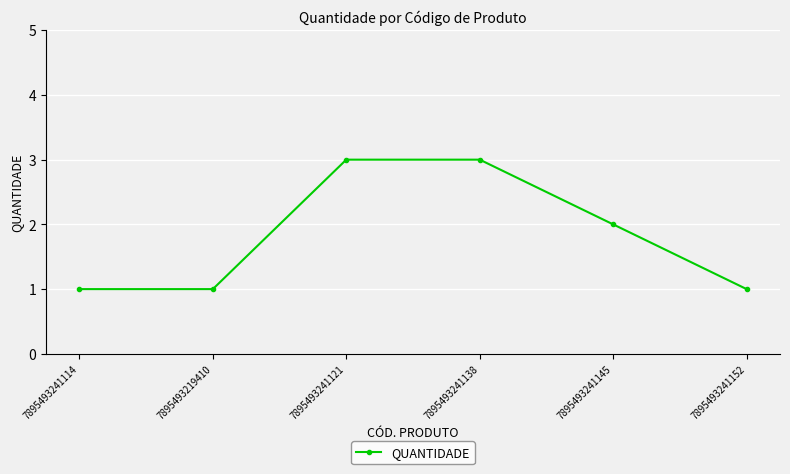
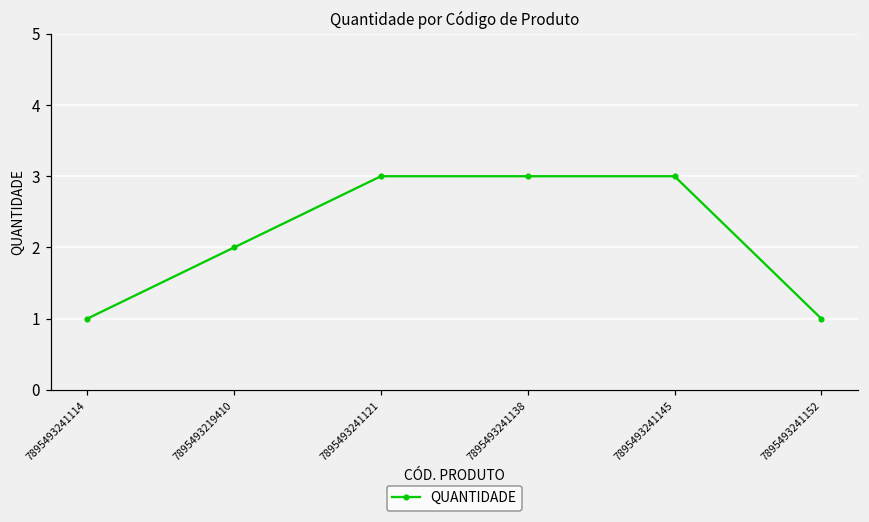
  {
    "7895493241114": 1,
-   "7895493219410": 1,
+   "7895493219410": 2,
    "7895493241121": 3,
    "7895493241138": 3,
-   "7895493241145": 2,
+   "7895493241145": 3,
    "7895493241152": 1
  }
